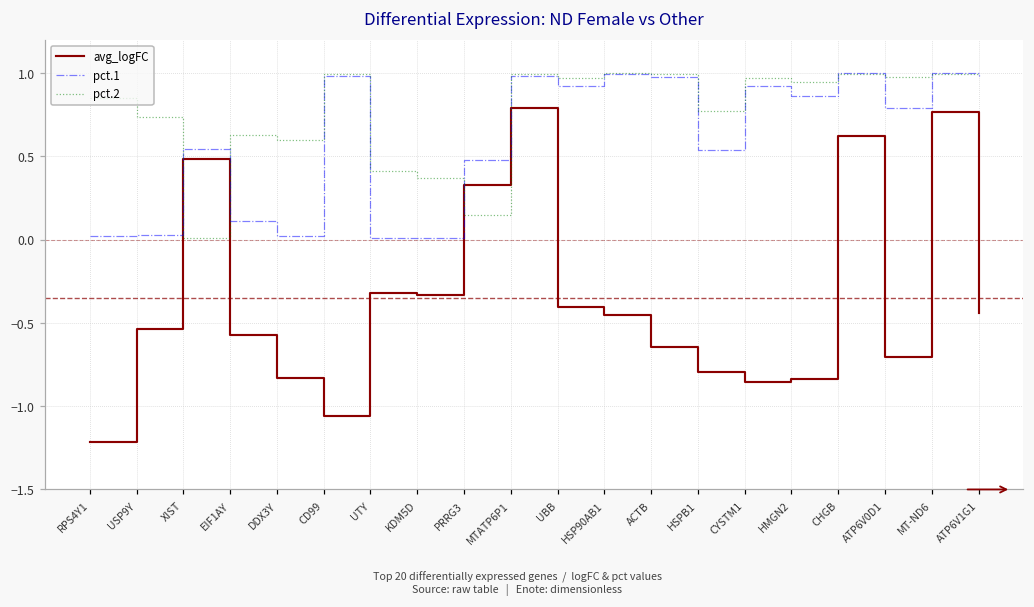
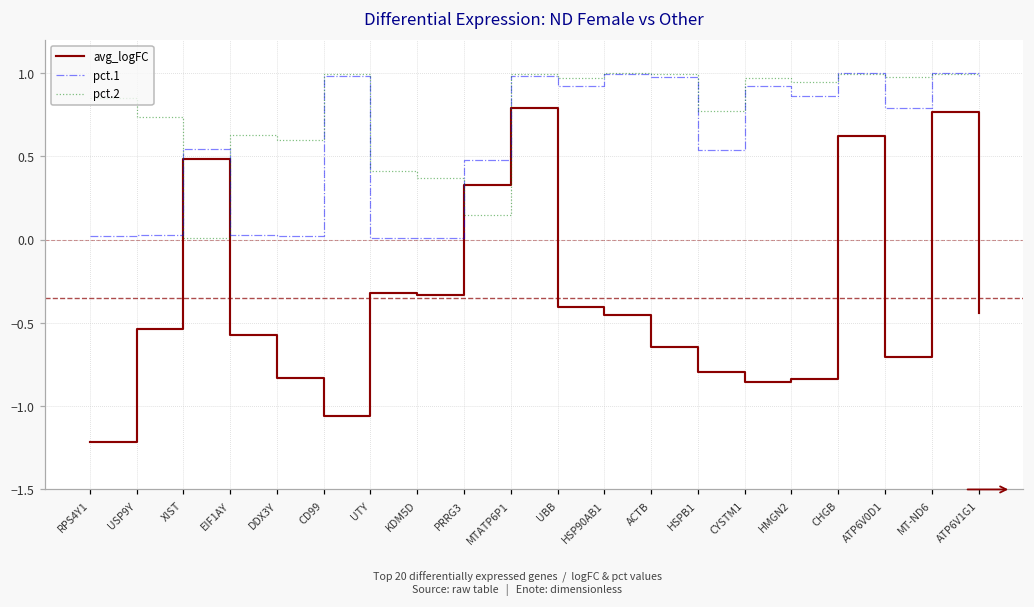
  {
    "avg_logFC": {
      "RPS4Y1": -1.21,
      "USP9Y": -0.53,
      "XIST": 0.49,
      "EIF1AY": -0.57,
      "DDX3Y": -0.83,
      "CD99": -1.06,
      "UTY": -0.32,
      "KDM5D": -0.33,
      "PRRG3": 0.33,
      "MTATP6P1": 0.79,
      "UBB": -0.41,
      "HSP90AB1": -0.45,
      "ACTB": -0.65,
      "HSPB1": -0.80,
      "CYSTM1": -0.85,
      "HMGN2": -0.84,
      "CHGB": 0.62,
      "ATP6V0D1": -0.71,
      "MT-ND6": 0.77,
      "ATP6V1G1": -0.44
    },
    "pct.1": {
      "RPS4Y1": 0.03,
      "USP9Y": 0.03,
      "XIST": 0.54,
-     "EIF1AY": 0.11,
+     "EIF1AY": 0.03,
      "DDX3Y": 0.03,
      "UTY": 0.01,
      "KDM5D": 0.01,
      "PRRG3": 0.48,
      "UBB": 0.92,
      "ACTB": 0.98,
      "HSPB1": 0.54,
      "CYSTM1": 0.92,
      "HMGN2": 0.86,
      "ATP6V0D1": 0.79
    },
    "pct.2": {
      "USP9Y": 0.74,
      "XIST": 0.01,
      "EIF1AY": 0.63,
      "DDX3Y": 0.60,
      "UTY": 0.42,
      "KDM5D": 0.37,
      "PRRG3": 0.15,
      "UBB": 0.97,
      "ACTB": 1.00,
      "HSPB1": 0.77,
      "CYSTM1": 0.97,
      "HMGN2": 0.95,
      "ATP6V0D1": 0.98
    }
  }
